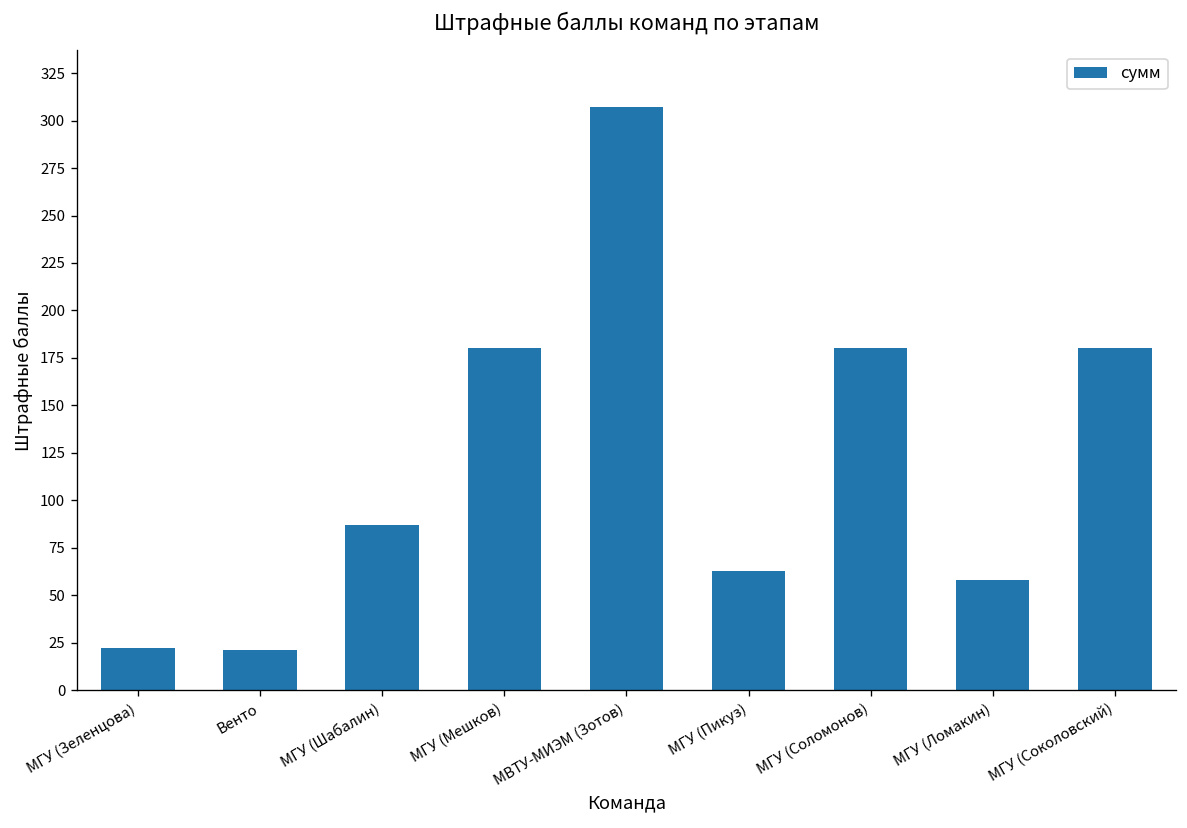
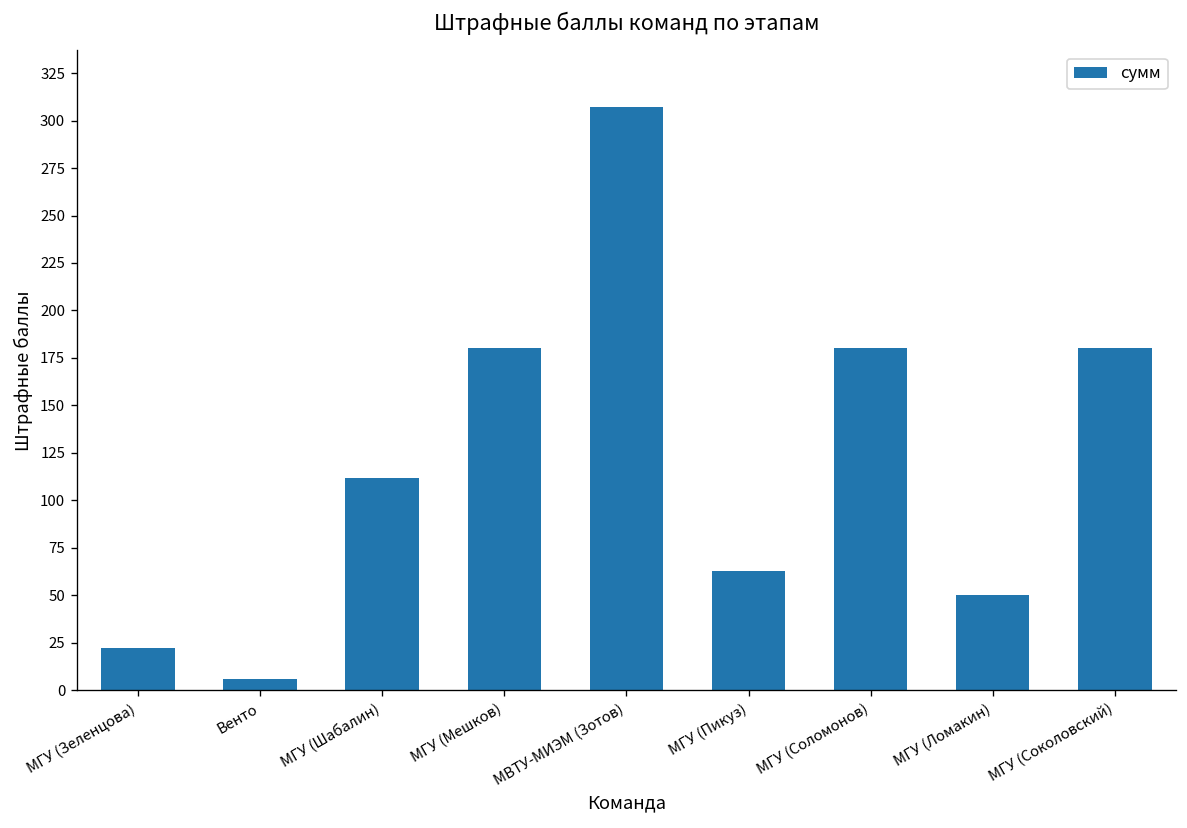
  {
    "МГУ (Зеленцова)": 22,
-   "Венто": 21,
-   "МГУ (Шабалин)": 87,
+   "Венто": 6,
+   "МГУ (Шабалин)": 112,
    "МГУ (Мешков)": 180,
    "МВТУ-МИЭМ (Зотов)": 307,
    "МГУ (Пикуз)": 63,
    "МГУ (Соломонов)": 180,
-   "МГУ (Ломакин)": 58,
+   "МГУ (Ломакин)": 50,
    "МГУ (Соколовский)": 180
  }
